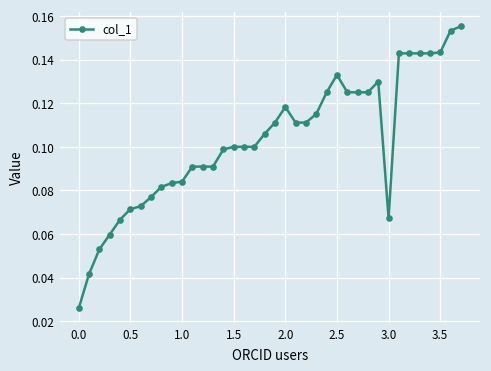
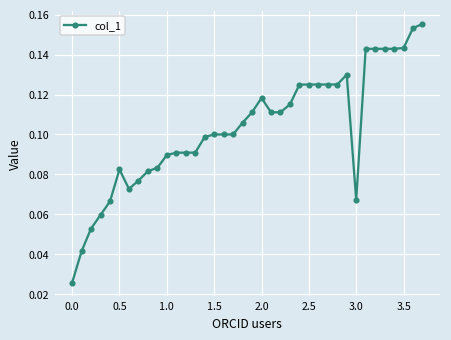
  {
    "0.0": 0.026,
-   "0.5": 0.071,
-   "1.0": 0.084,
+   "0.5": 0.082,
+   "1.0": 0.090,
    "1.5": 0.100,
    "2.0": 0.118,
-   "2.5": 0.133,
+   "2.5": 0.125,
    "3.0": 0.067,
    "3.5": 0.143
  }
